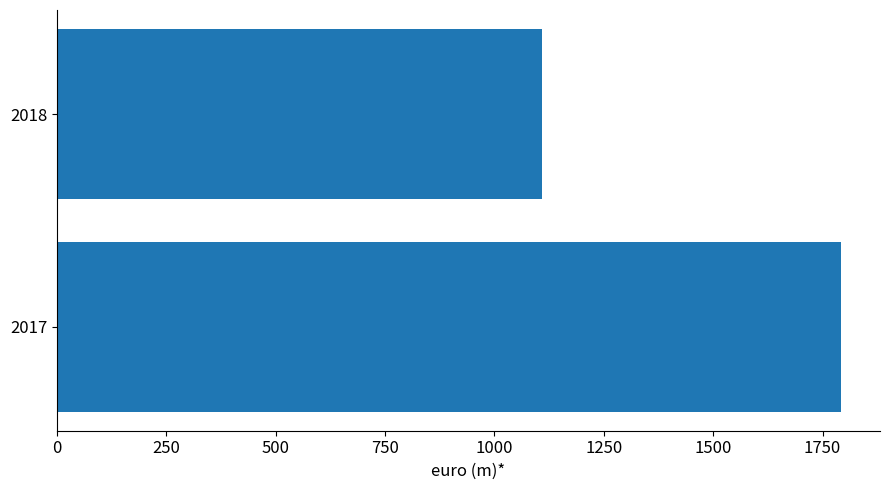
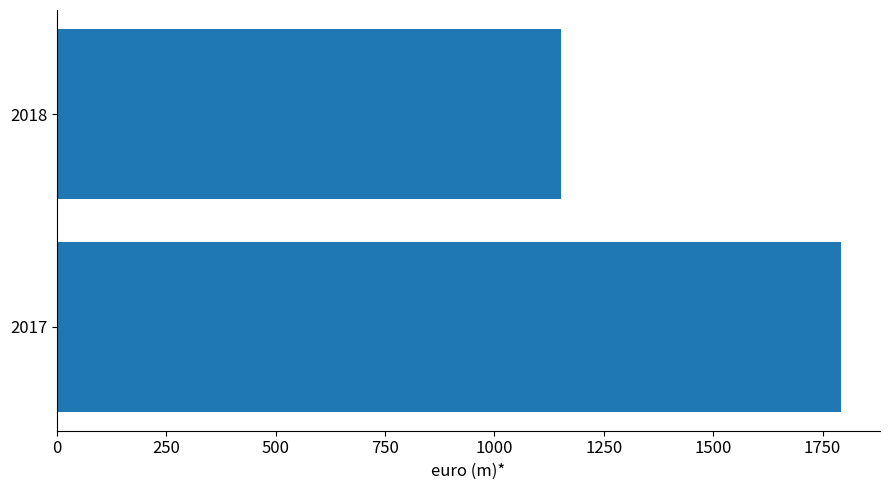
  {
-   "2018": 1110,
+   "2018": 1150,
    "2017": 1790
  }
